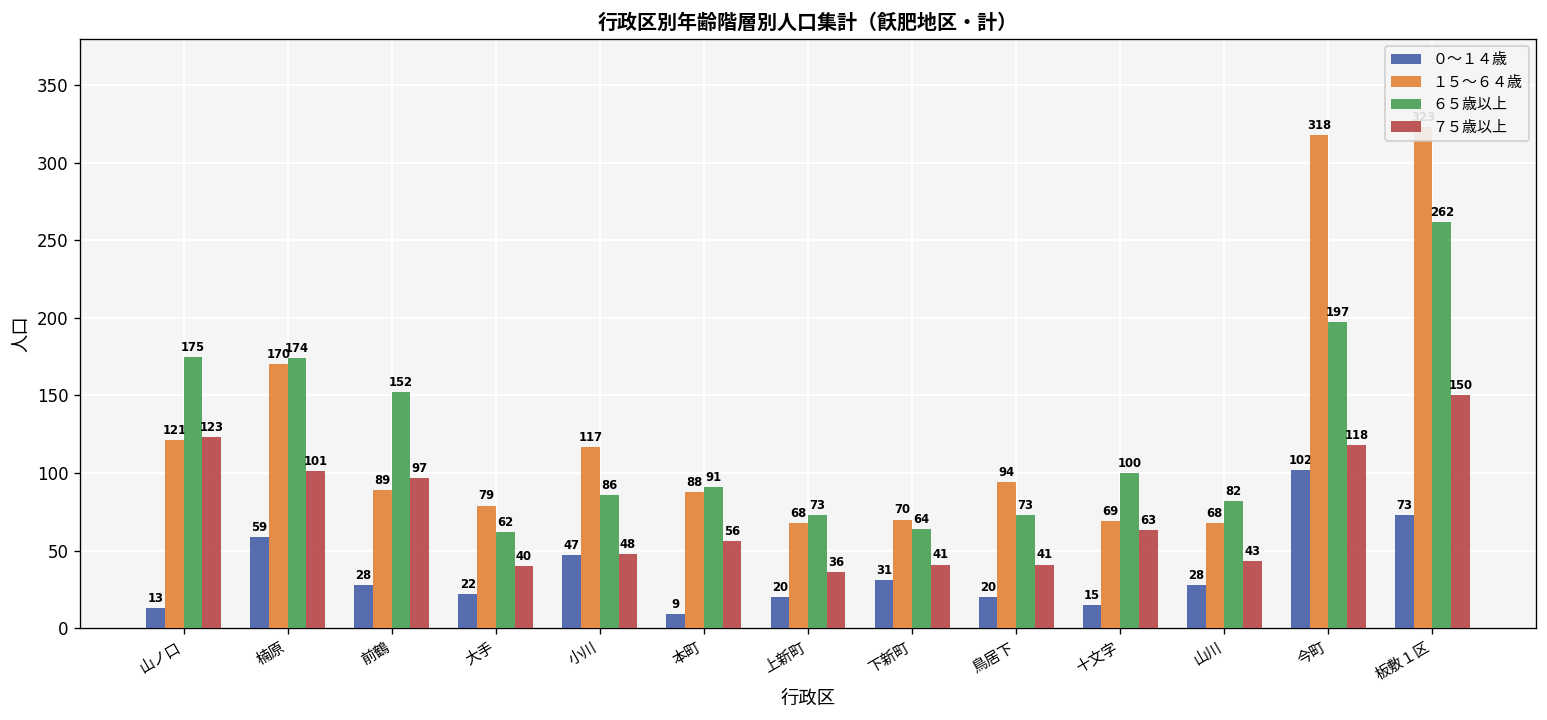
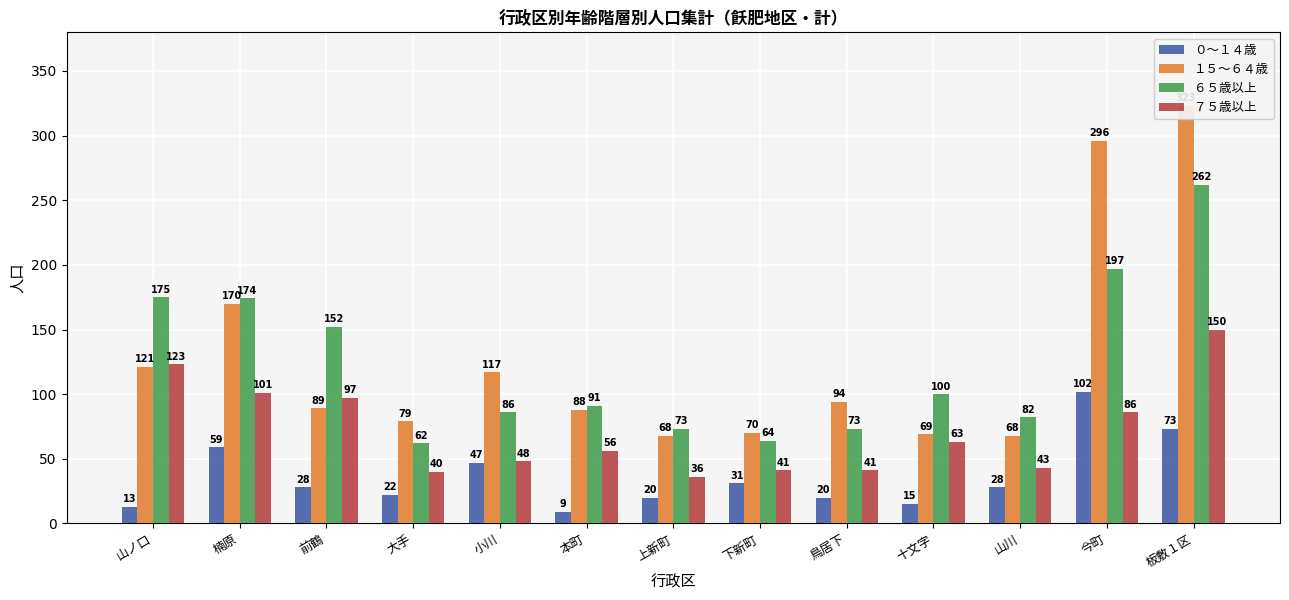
  {
    "０～１４歳": {
      "山ノ口": 13,
      "楠原": 59,
      "前鶴": 28,
      "大手": 22,
      "小川": 47,
      "本町": 9,
      "上新町": 20,
      "下新町": 31,
      "鳥居下": 20,
      "十文字": 15,
      "山川": 28,
      "今町": 102,
      "板敷１区": 73
    },
    "１５～６４歳": {
      "山ノ口": 121,
      "楠原": 170,
      "前鶴": 89,
      "大手": 79,
      "小川": 117,
      "本町": 88,
      "上新町": 68,
      "下新町": 70,
      "鳥居下": 94,
      "十文字": 69,
      "山川": 68,
-     "今町": 318
+     "今町": 296
    },
    "６５歳以上": {
      "山ノ口": 175,
      "楠原": 174,
      "前鶴": 152,
      "大手": 62,
      "小川": 86,
      "本町": 91,
      "上新町": 73,
      "下新町": 64,
      "鳥居下": 73,
      "十文字": 100,
      "山川": 82,
      "今町": 197,
      "板敷１区": 262
    },
    "７５歳以上": {
      "山ノ口": 123,
      "楠原": 101,
      "前鶴": 97,
      "大手": 40,
      "小川": 48,
      "本町": 56,
      "上新町": 36,
      "下新町": 41,
      "鳥居下": 41,
      "十文字": 63,
      "山川": 43,
-     "今町": 118,
+     "今町": 86,
      "板敷１区": 150
    }
  }
